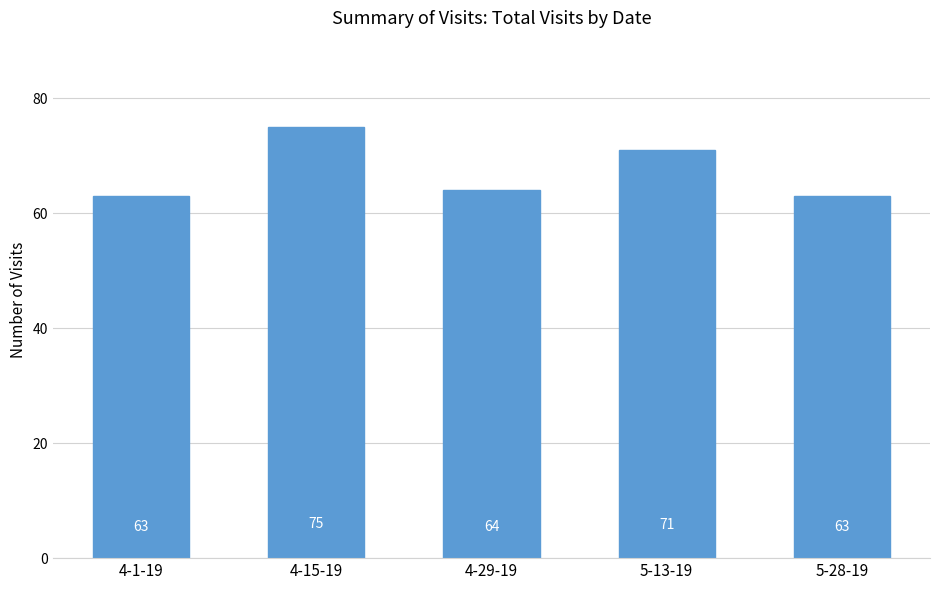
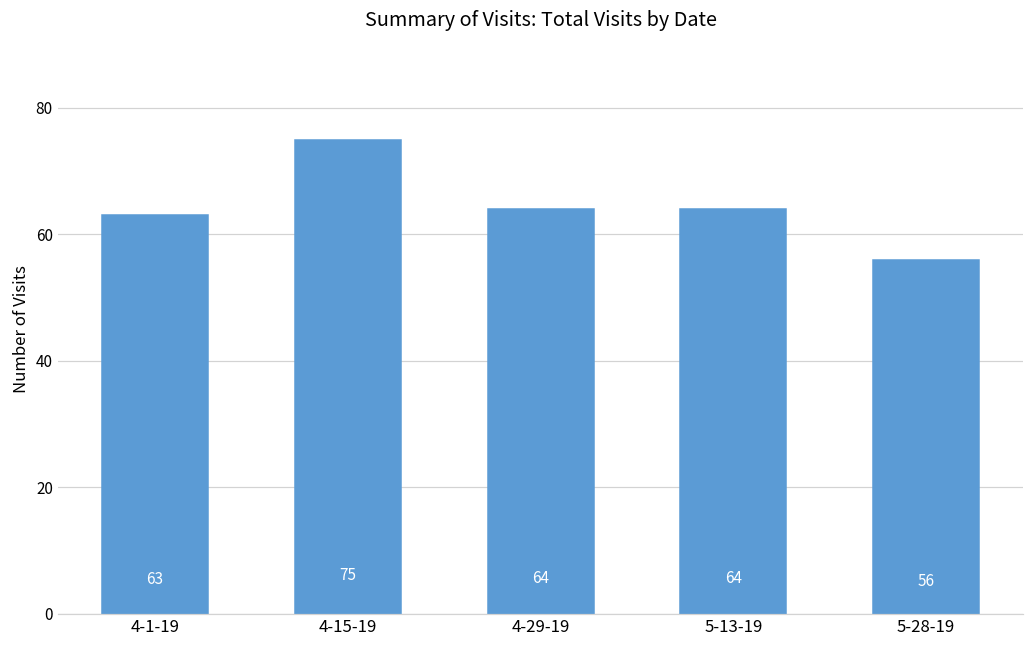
  {
    "4-1-19": 63,
    "4-15-19": 75,
    "4-29-19": 64,
-   "5-13-19": 71,
-   "5-28-19": 63
+   "5-13-19": 64,
+   "5-28-19": 56
  }
